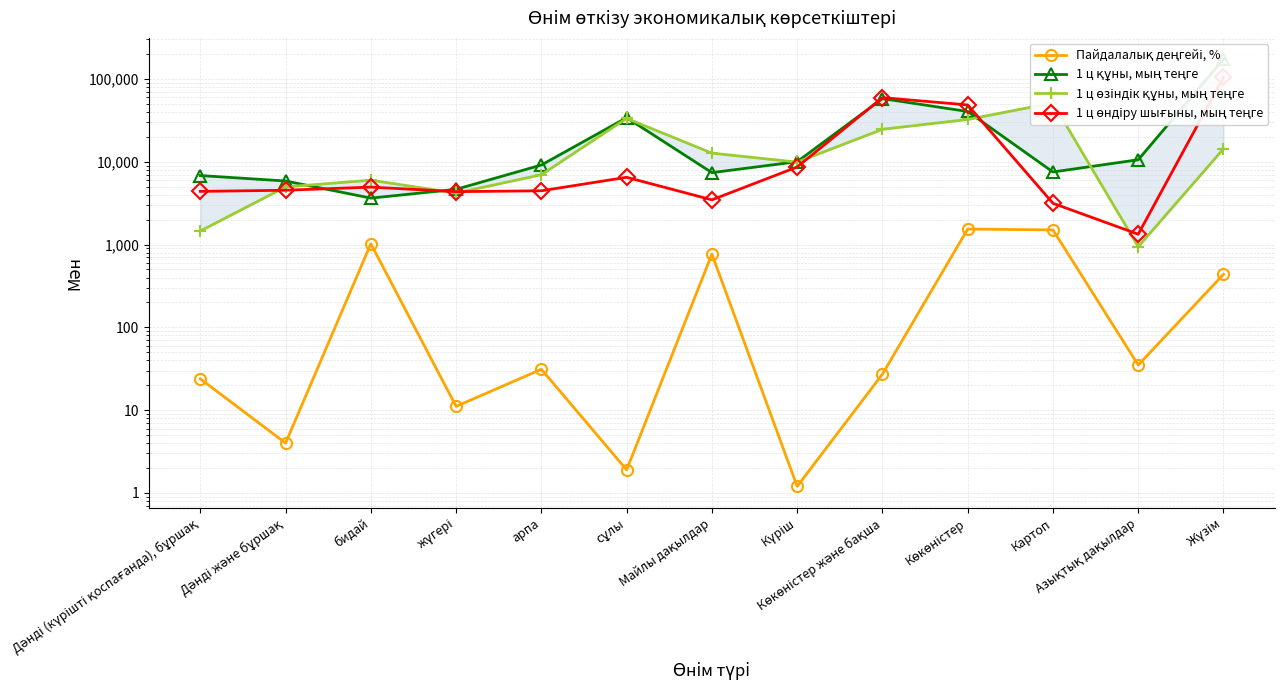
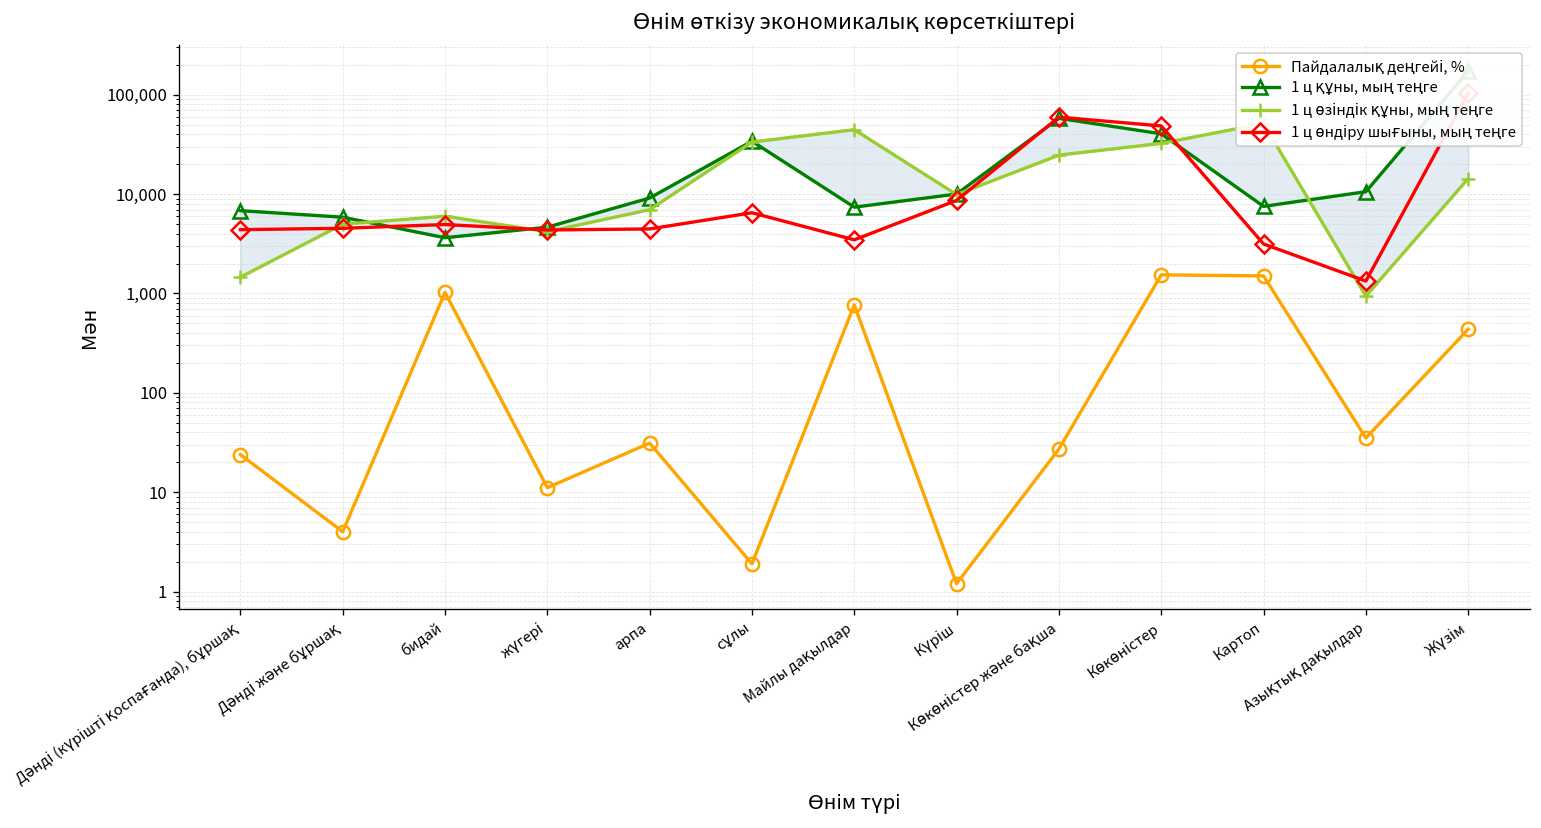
  {
    "Пайдалалық деңгейі, %": {
      "Дәнді (күрішті қоспағанда), бұршақ": "24",
      "Дәнді және бұршақ": "4",
      "бидай": "1,000",
      "жүгері": "11",
      "арпа": "31",
      "сұлы": "2",
      "Майлы дақылдар": "800",
      "Күріш": "1.2",
      "Көкөністер және бақша": "27",
      "Көкөністер": "1,500",
      "Картоп": "1,500",
      "Азықтық дақылдар": "35",
      "Жүзім": "400"
    },
    "1 ц құны, мың теңге": {
      "бидай": "4,000",
      "Майлы дақылдар": "7,000",
      "Картоп": "8,000"
    },
    "1 ц өзіндік құны, мың теңге": {
      "Дәнді (күрішті қоспағанда), бұршақ": "1,500",
      "Дәнді және бұршақ": "5,000",
      "арпа": "7,000",
-     "Майлы дақылдар": "13,000",
+     "Майлы дақылдар": "40,000",
      "Көкөністер және бақша": "25,000",
      "Көкөністер": "32,000",
      "Азықтық дақылдар": "900",
      "Жүзім": "14,000"
    },
    "1 ц өндіру шығыны, мың теңге": {
      "Дәнді (күрішті қоспағанда), бұршақ": "4,000",
      "Дәнді және бұршақ": "5,000",
      "бидай": "5,000",
      "арпа": "4,000",
      "сұлы": "6,000",
      "Майлы дақылдар": "3,500",
      "Күріш": "9,000",
      "Көкөністер": "50,000",
      "Картоп": "3,200",
      "Азықтық дақылдар": "1,300"
    }
  }
